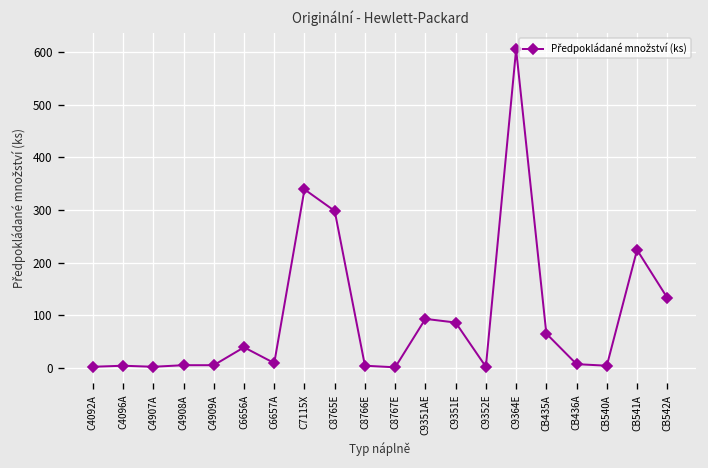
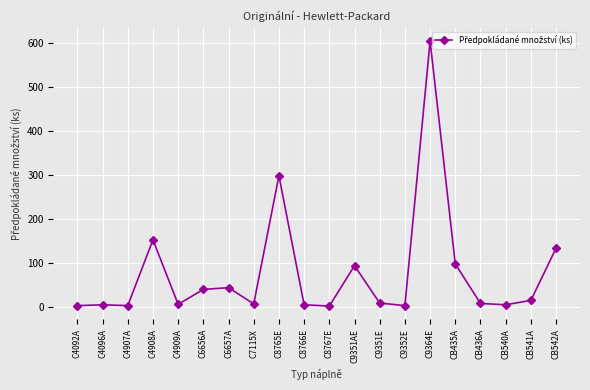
  {
    "C4092A": 0,
    "C4096A": 0,
    "C4907A": 0,
-   "C4908A": 10,
+   "C4908A": 150,
    "C4909A": 10,
    "C6656A": 40,
-   "C6657A": 10,
-   "C7115X": 340,
+   "C6657A": 40,
+   "C7115X": 10,
    "C8765E": 300,
    "C8766E": 0,
    "C8767E": 0,
    "C9351AE": 90,
-   "C9351E": 90,
+   "C9351E": 10,
    "C9352E": 0,
    "C9364E": 610,
-   "CB435A": 70,
+   "CB435A": 100,
    "CB436A": 10,
    "CB540A": 0,
-   "CB541A": 220,
+   "CB541A": 10,
    "CB542A": 130
  }
